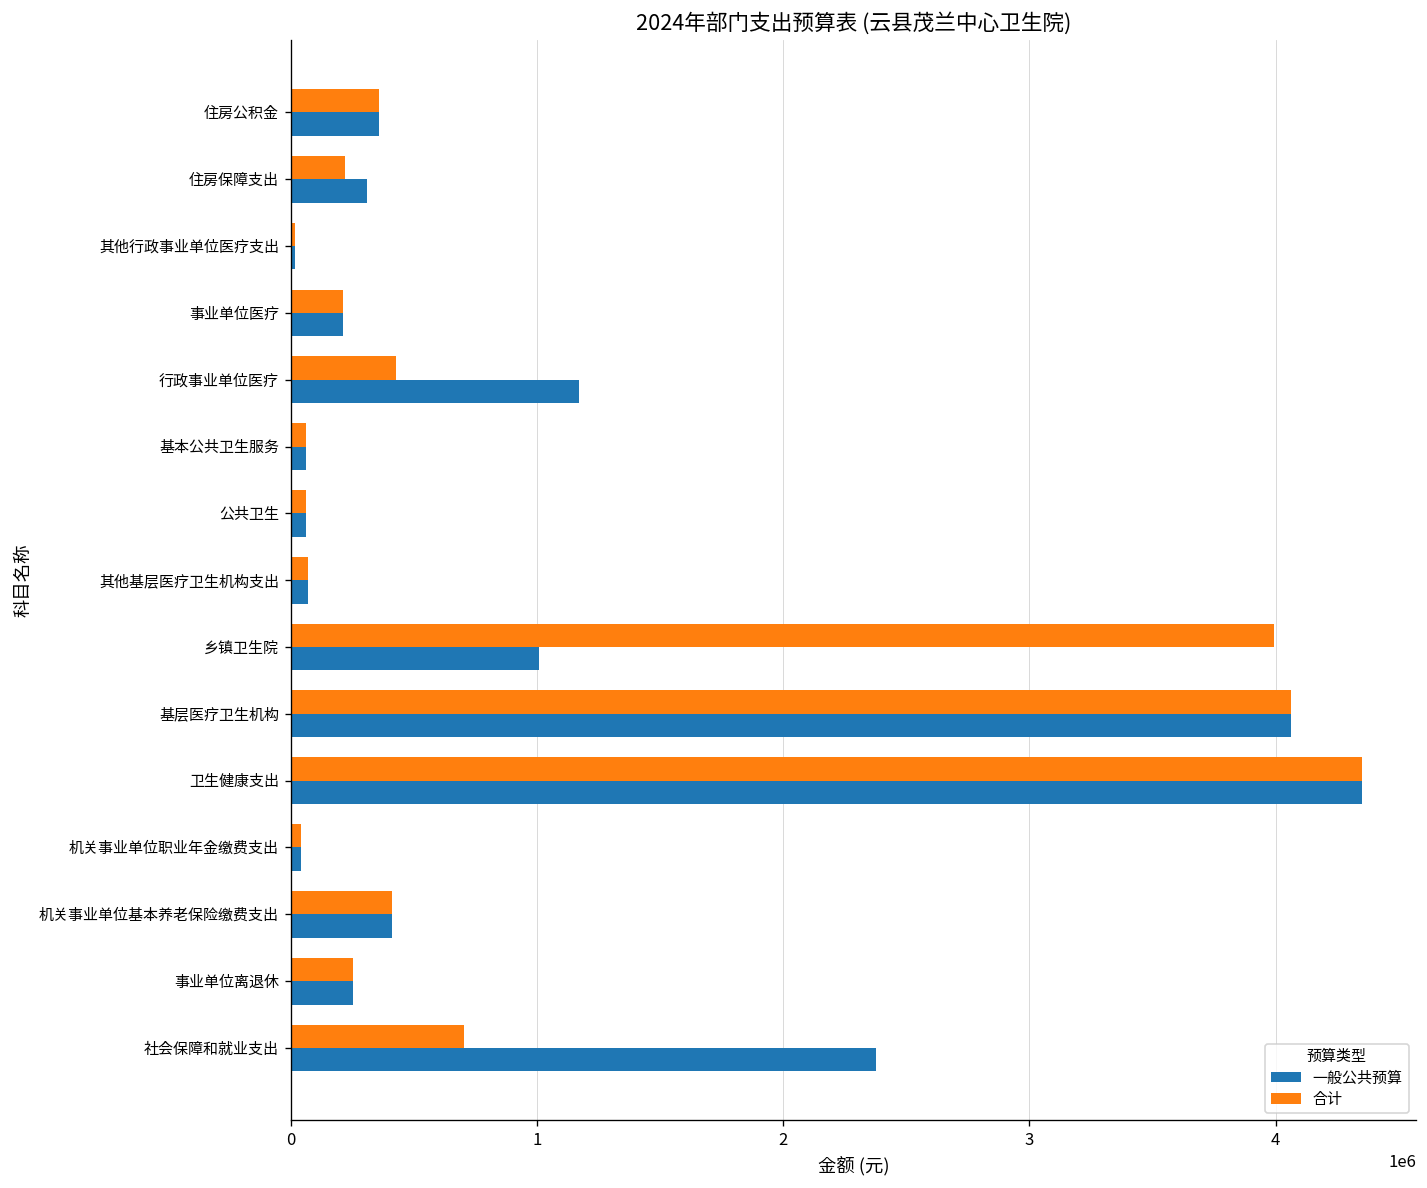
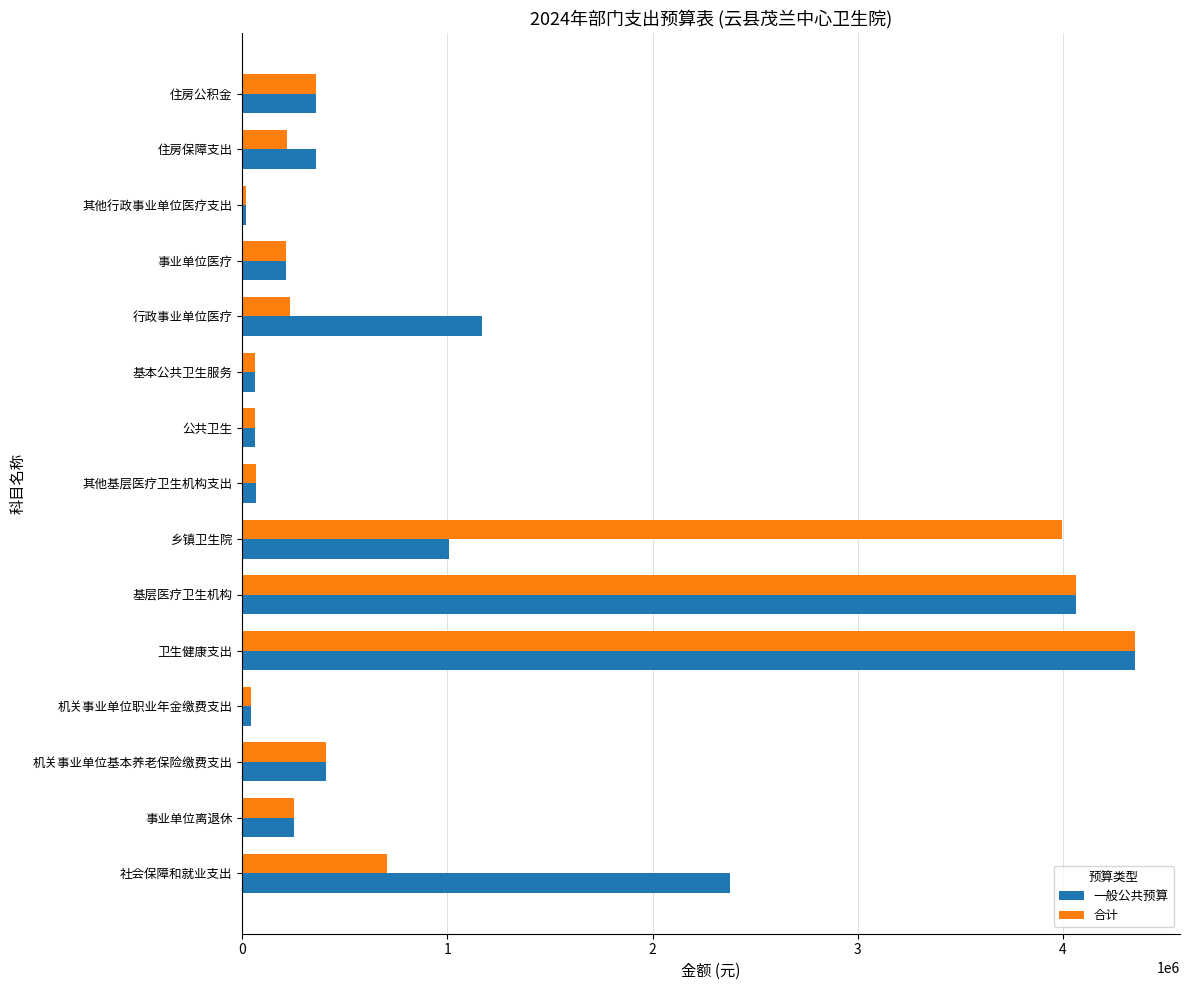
  {
    "一般公共预算": {
      "住房公积金": 360000,
-     "住房保障支出": 310000,
+     "住房保障支出": 360000,
      "其他行政事业单位医疗支出": 20000,
      "事业单位医疗": 210000,
      "行政事业单位医疗": 1170000,
      "基本公共卫生服务": 60000,
      "公共卫生": 60000,
      "其他基层医疗卫生机构支出": 70000,
      "乡镇卫生院": 1010000,
      "基层医疗卫生机构": 4060000,
      "卫生健康支出": 4350000,
      "机关事业单位职业年金缴费支出": 40000,
      "机关事业单位基本养老保险缴费支出": 410000,
      "事业单位离退休": 250000,
      "社会保障和就业支出": 2380000
    },
    "合计": {
      "住房公积金": 360000,
      "住房保障支出": 220000,
      "其他行政事业单位医疗支出": 20000,
      "事业单位医疗": 210000,
-     "行政事业单位医疗": 430000,
+     "行政事业单位医疗": 230000,
      "基本公共卫生服务": 60000,
      "公共卫生": 60000,
      "其他基层医疗卫生机构支出": 70000,
      "乡镇卫生院": 3990000,
      "基层医疗卫生机构": 4060000,
      "卫生健康支出": 4350000,
      "机关事业单位职业年金缴费支出": 40000,
      "机关事业单位基本养老保险缴费支出": 410000,
      "事业单位离退休": 250000,
      "社会保障和就业支出": 700000
    }
  }
